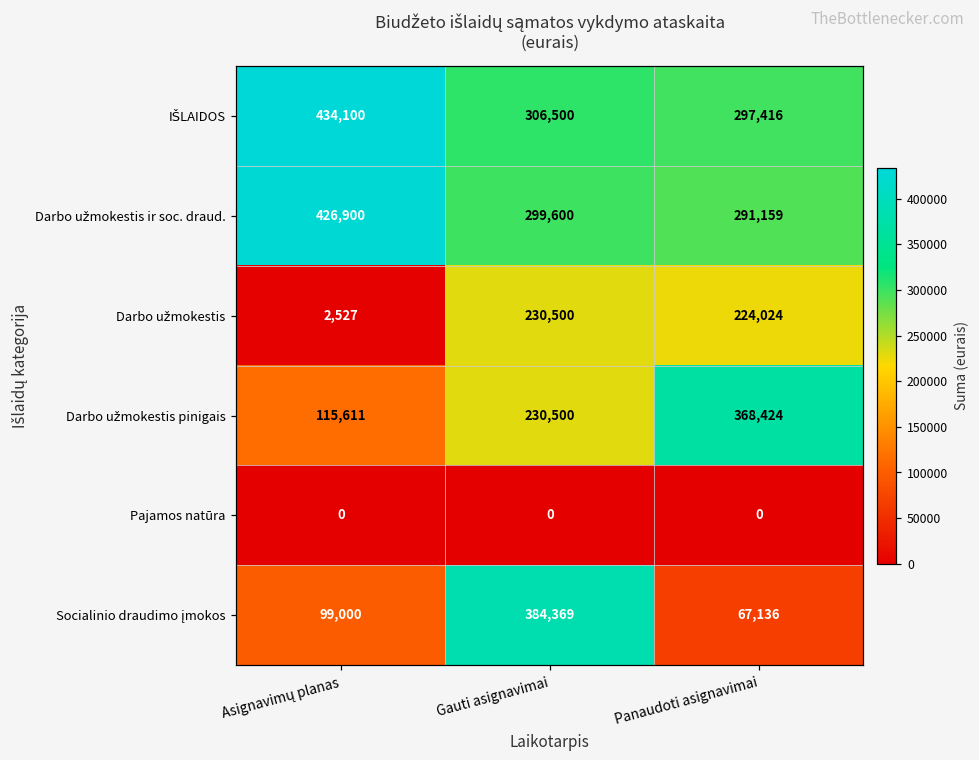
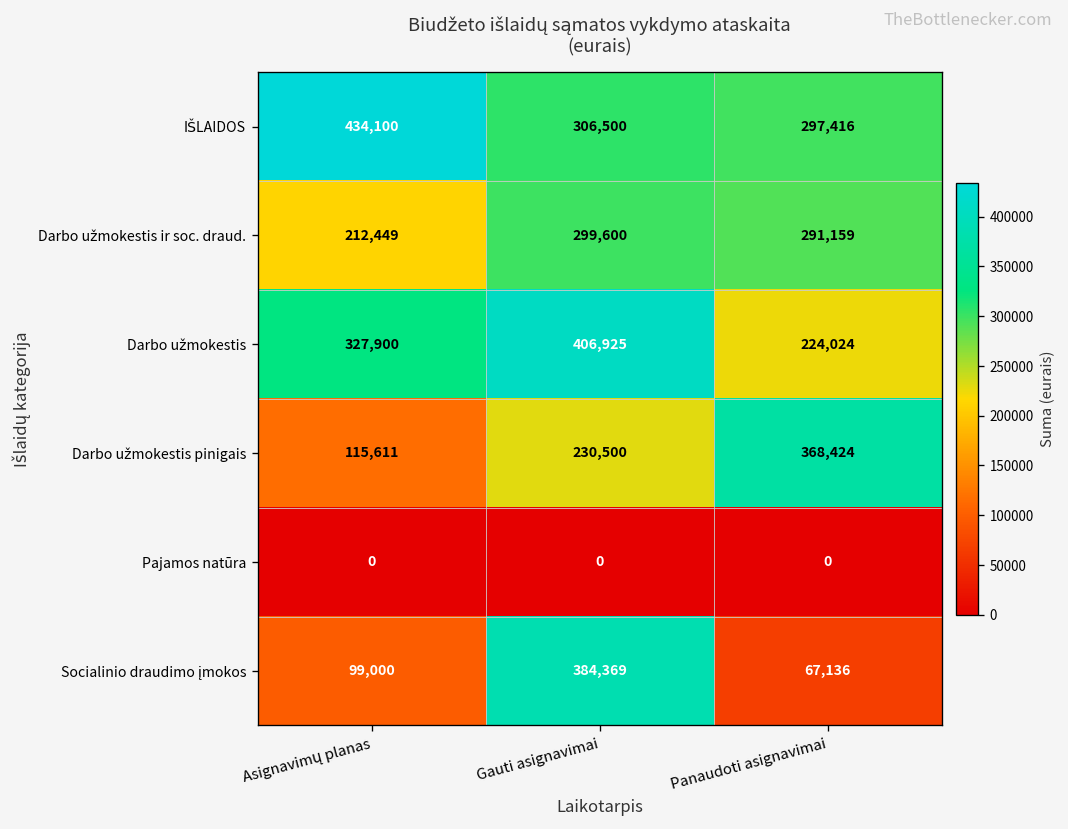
  {
    "IŠLAIDOS": {
      "Asignavimų planas": "434,100",
      "Gauti asignavimai": "306,500",
      "Panaudoti asignavimai": "297,416"
    },
    "Darbo užmokestis ir soc. draud.": {
-     "Asignavimų planas": "426,900",
+     "Asignavimų planas": "212,449",
      "Gauti asignavimai": "299,600",
      "Panaudoti asignavimai": "291,159"
    },
    "Darbo užmokestis": {
-     "Asignavimų planas": "2,527",
-     "Gauti asignavimai": "230,500",
+     "Asignavimų planas": "327,900",
+     "Gauti asignavimai": "406,925",
      "Panaudoti asignavimai": "224,024"
    },
    "Darbo užmokestis pinigais": {
      "Asignavimų planas": "115,611",
      "Gauti asignavimai": "230,500",
      "Panaudoti asignavimai": "368,424"
    },
    "Pajamos natūra": {
      "Asignavimų planas": "0",
      "Gauti asignavimai": "0",
      "Panaudoti asignavimai": "0"
    },
    "Socialinio draudimo įmokos": {
      "Asignavimų planas": "99,000",
      "Gauti asignavimai": "384,369",
      "Panaudoti asignavimai": "67,136"
    }
  }
